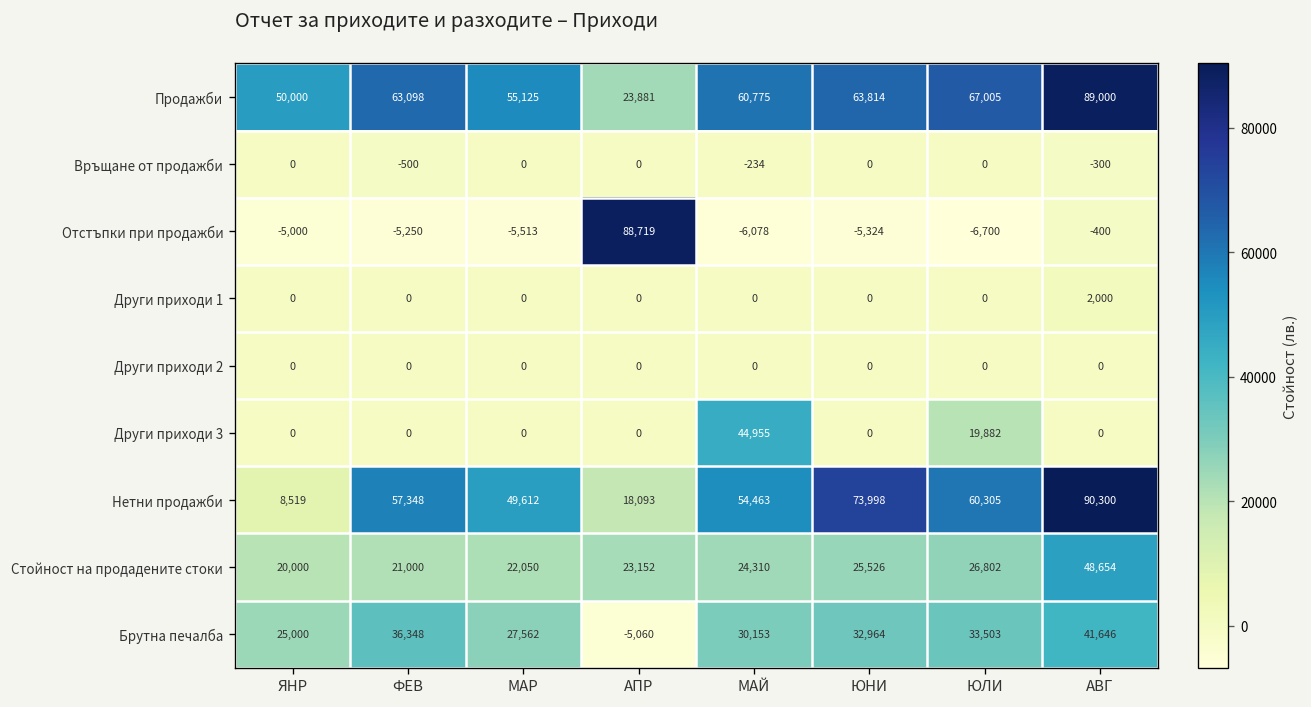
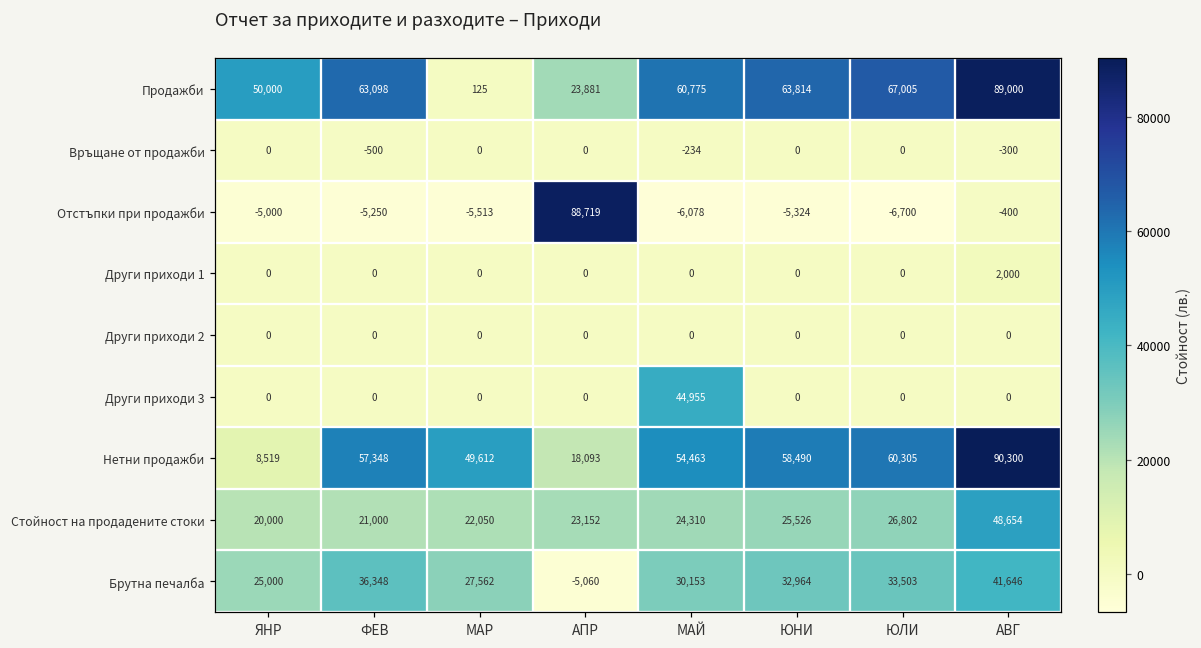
  {
    "Продажби": {
      "ЯНР": "50,000",
      "ФЕВ": "63,098",
-     "МАР": "55,125",
+     "МАР": "125",
      "АПР": "23,881",
      "МАЙ": "60,775",
      "ЮНИ": "63,814",
      "ЮЛИ": "67,005",
      "АВГ": "89,000"
    },
    "Връщане от продажби": {
      "ЯНР": "0",
      "ФЕВ": "-500",
      "МАР": "0",
      "АПР": "0",
      "МАЙ": "-234",
      "ЮНИ": "0",
      "ЮЛИ": "0",
      "АВГ": "-300"
    },
    "Отстъпки при продажби": {
      "ЯНР": "-5,000",
      "ФЕВ": "-5,250",
      "МАР": "-5,513",
      "АПР": "88,719",
      "МАЙ": "-6,078",
      "ЮНИ": "-5,324",
      "ЮЛИ": "-6,700",
      "АВГ": "-400"
    },
    "Други приходи 1": {
      "ЯНР": "0",
      "ФЕВ": "0",
      "МАР": "0",
      "АПР": "0",
      "МАЙ": "0",
      "ЮНИ": "0",
      "ЮЛИ": "0",
      "АВГ": "2,000"
    },
    "Други приходи 2": {
      "ЯНР": "0",
      "ФЕВ": "0",
      "МАР": "0",
      "АПР": "0",
      "МАЙ": "0",
      "ЮНИ": "0",
      "ЮЛИ": "0",
      "АВГ": "0"
    },
    "Други приходи 3": {
      "ЯНР": "0",
      "ФЕВ": "0",
      "МАР": "0",
      "АПР": "0",
      "МАЙ": "44,955",
      "ЮНИ": "0",
-     "ЮЛИ": "19,882",
+     "ЮЛИ": "0",
      "АВГ": "0"
    },
    "Нетни продажби": {
      "ЯНР": "8,519",
      "ФЕВ": "57,348",
      "МАР": "49,612",
      "АПР": "18,093",
      "МАЙ": "54,463",
-     "ЮНИ": "73,998",
+     "ЮНИ": "58,490",
      "ЮЛИ": "60,305",
      "АВГ": "90,300"
    },
    "Стойност на продадените стоки": {
      "ЯНР": "20,000",
      "ФЕВ": "21,000",
      "МАР": "22,050",
      "АПР": "23,152",
      "МАЙ": "24,310",
      "ЮНИ": "25,526",
      "ЮЛИ": "26,802",
      "АВГ": "48,654"
    },
    "Брутна печалба": {
      "ЯНР": "25,000",
      "ФЕВ": "36,348",
      "МАР": "27,562",
      "АПР": "-5,060",
      "МАЙ": "30,153",
      "ЮНИ": "32,964",
      "ЮЛИ": "33,503",
      "АВГ": "41,646"
    }
  }
